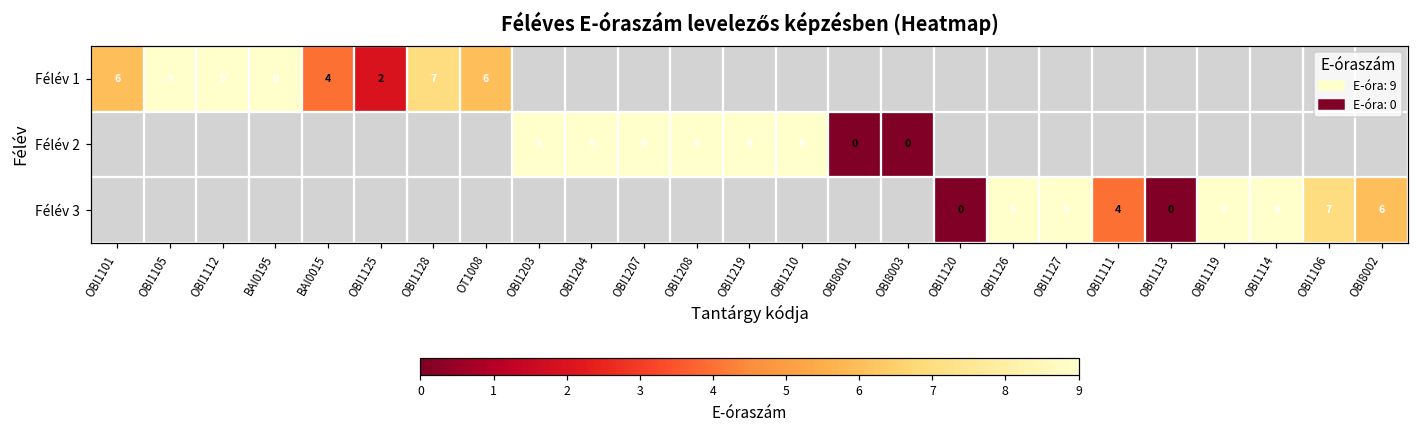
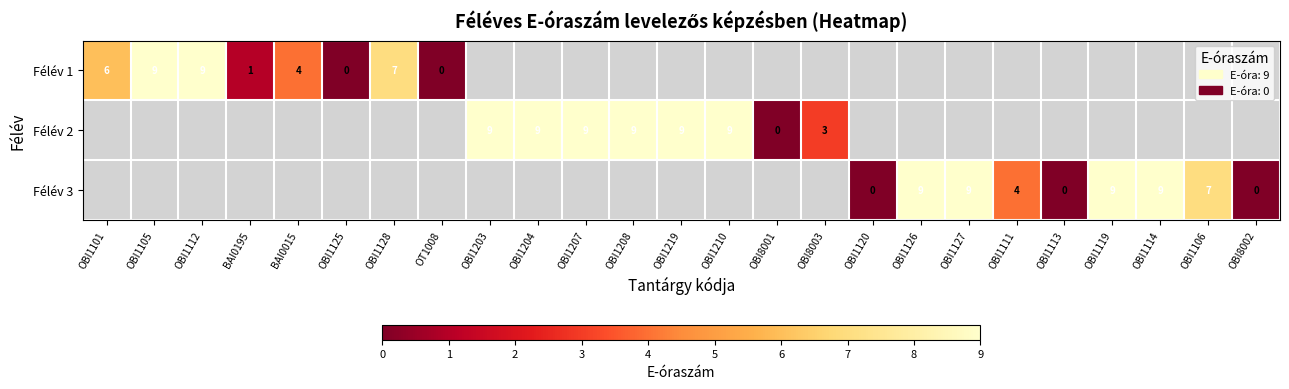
  {
    "Félév 1": {
      "OBI1101": 6,
      "OBI1105": 9,
      "OBI1112": 9,
-     "BAI0195": 9,
+     "BAI0195": 1,
      "BAI0015": 4,
-     "OBI1125": 2,
+     "OBI1125": 0,
      "OBI1128": 7,
-     "OT1008": 6
+     "OT1008": 0
    },
    "Félév 2": {
      "OBI1203": 9,
      "OBI1204": 9,
      "OBI1207": 9,
      "OBI1208": 9,
      "OBI1219": 9,
      "OBI1210": 9,
      "OBI8001": 0,
-     "OBI8003": 0
+     "OBI8003": 3
    },
    "Félév 3": {
      "OBI1120": 0,
      "OBI1126": 9,
      "OBI1127": 9,
      "OBI1111": 4,
      "OBI1113": 0,
      "OBI1119": 9,
      "OBI1114": 9,
      "OBI1106": 7,
-     "OBI8002": 6
+     "OBI8002": 0
    }
  }
